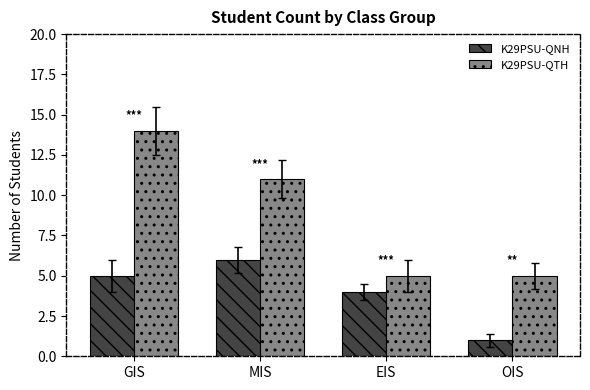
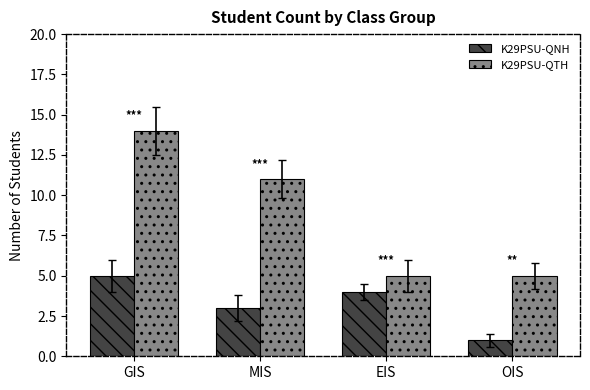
  {
    "K29PSU-QNH": {
      "GIS": 5,
-     "MIS": 6,
+     "MIS": 3,
      "EIS": 4,
      "OIS": 1
    },
    "K29PSU-QTH": {
      "GIS": 14,
      "MIS": 11,
      "EIS": 5,
      "OIS": 5
    }
  }
